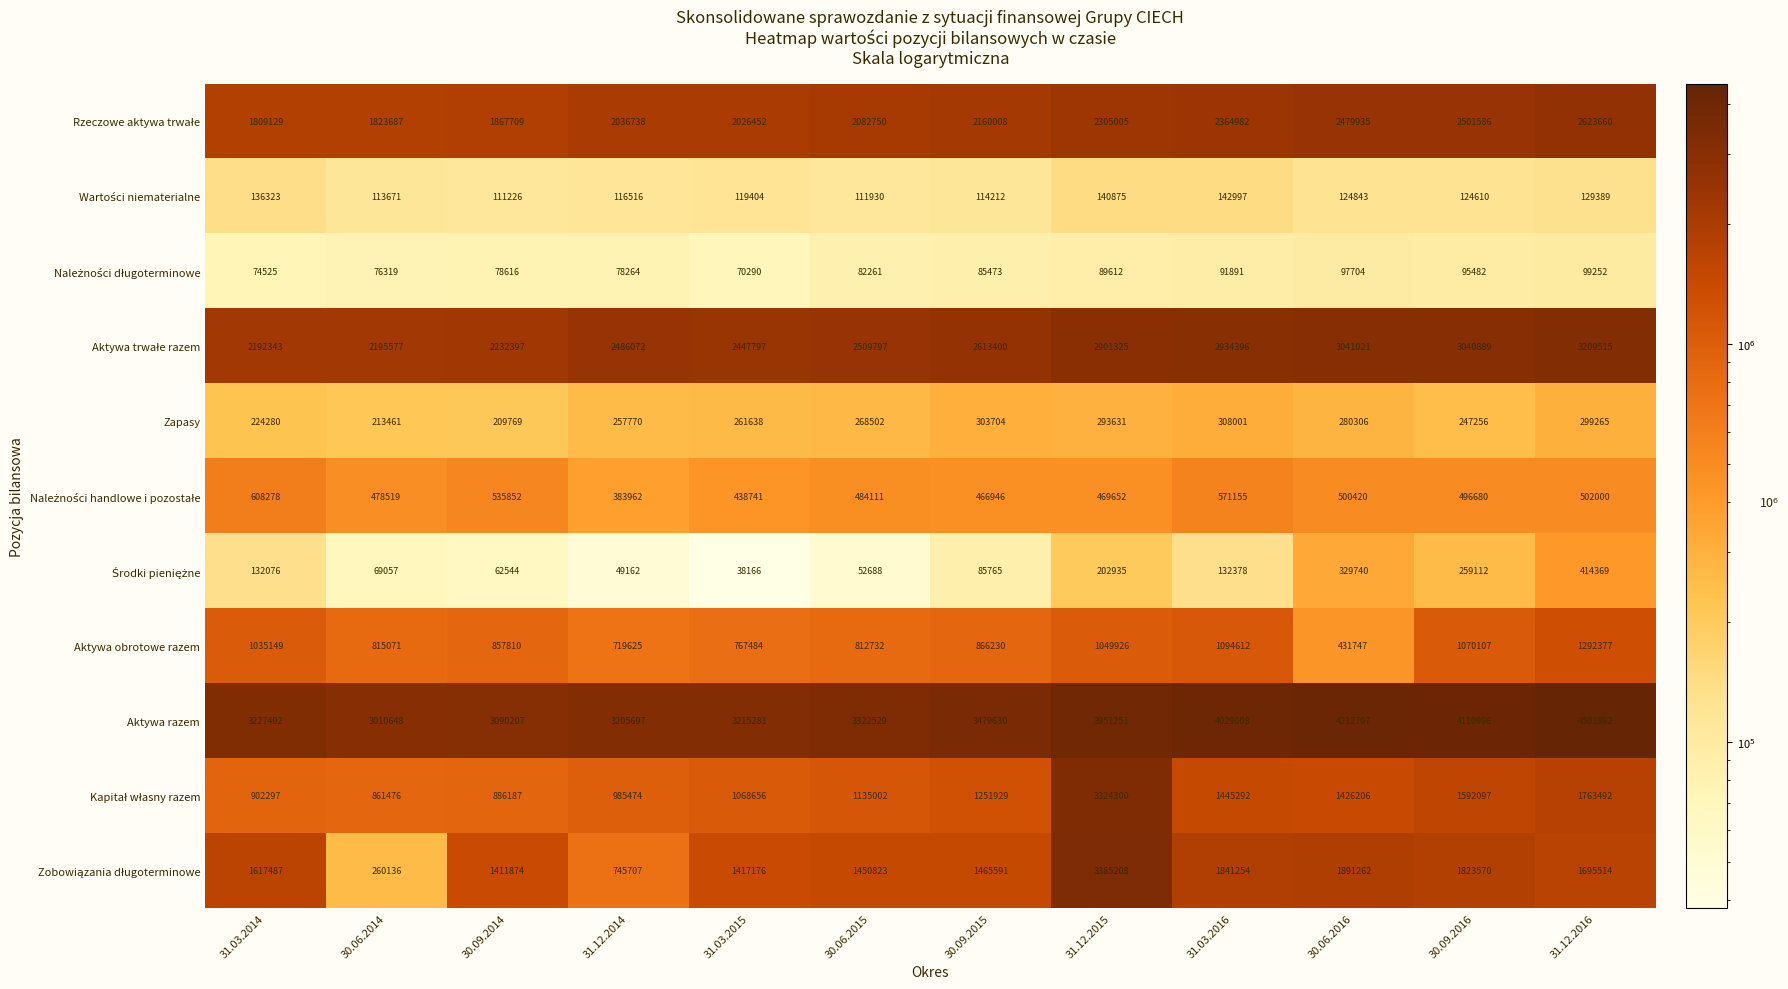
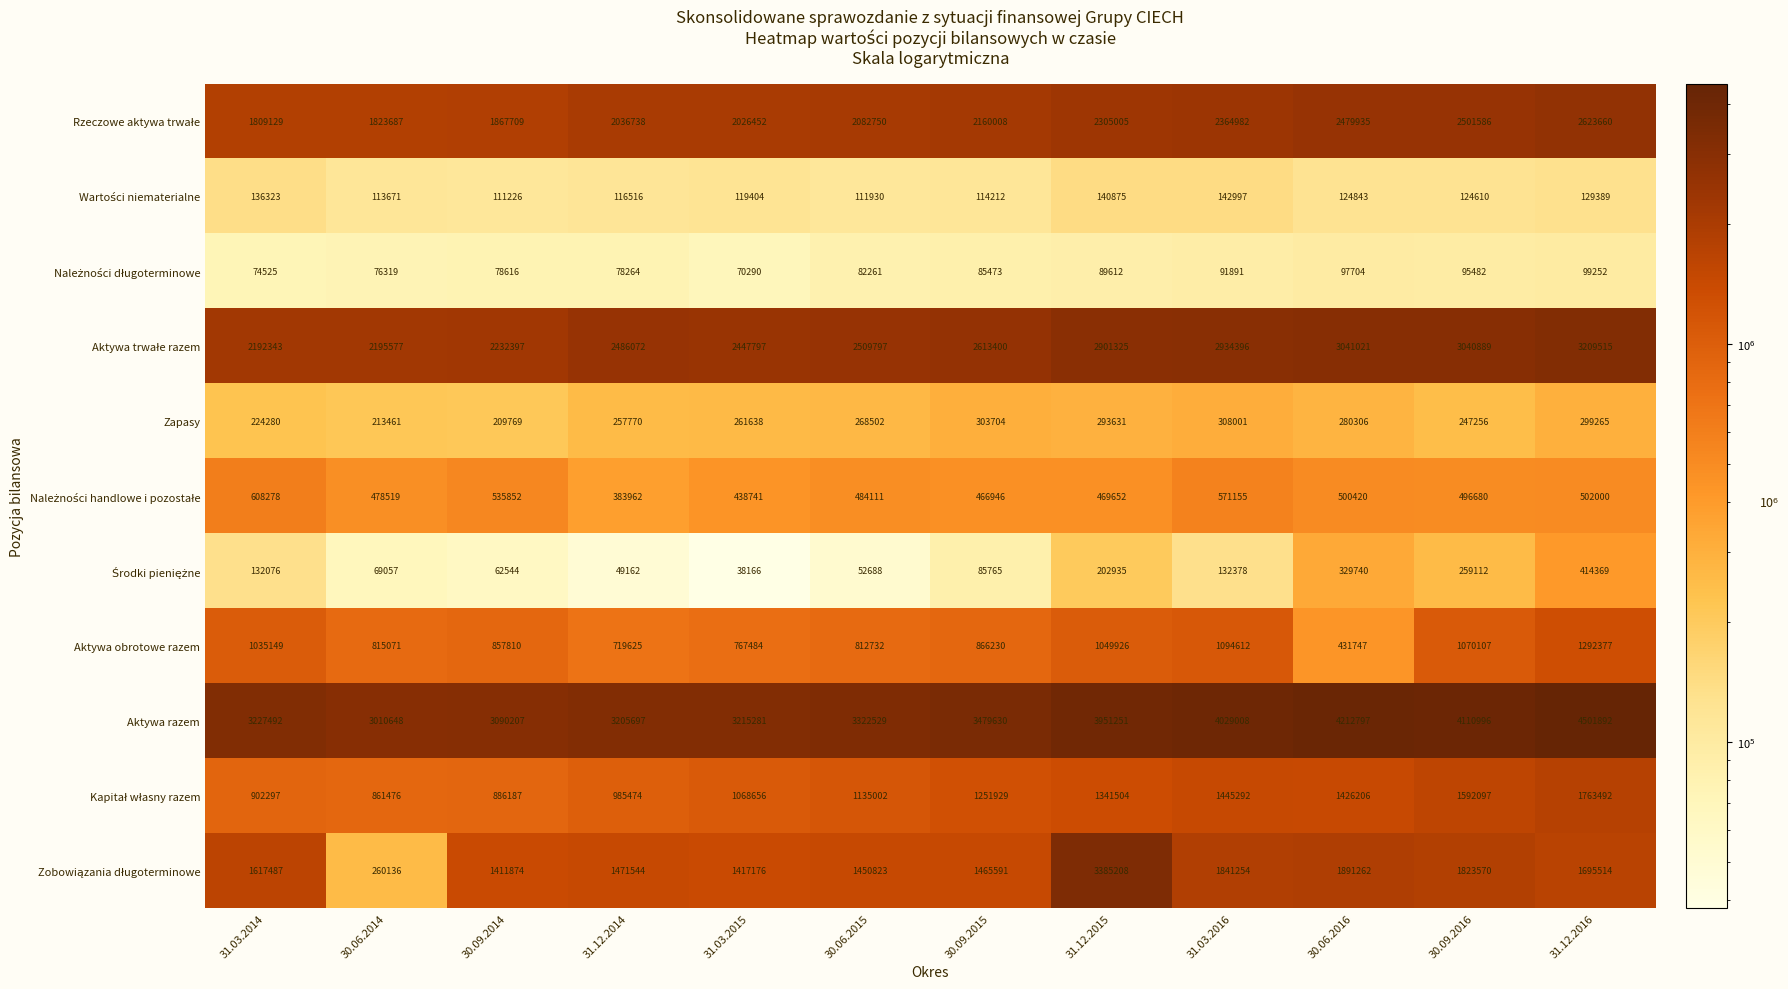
  {
    "Rzeczowe aktywa trwałe": {
      "31.03.2014": 1809129,
      "30.06.2014": 1823687,
      "30.09.2014": 1867709,
      "31.12.2014": 2036738,
      "31.03.2015": 2026452,
      "30.06.2015": 2082750,
      "30.09.2015": 2160008,
      "31.12.2015": 2305005,
      "31.03.2016": 2364982,
      "30.06.2016": 2479935,
      "30.09.2016": 2501586,
      "31.12.2016": 2623660
    },
    "Wartości niematerialne": {
      "31.03.2014": 136323,
      "30.06.2014": 113671,
      "30.09.2014": 111226,
      "31.12.2014": 116516,
      "31.03.2015": 119404,
      "30.06.2015": 111930,
      "30.09.2015": 114212,
      "31.12.2015": 140875,
      "31.03.2016": 142997,
      "30.06.2016": 124843,
      "30.09.2016": 124610,
      "31.12.2016": 129389
    },
    "Należności długoterminowe": {
      "31.03.2014": 74525,
      "30.06.2014": 76319,
      "30.09.2014": 78616,
      "31.12.2014": 78264,
      "31.03.2015": 70290,
      "30.06.2015": 82261,
      "30.09.2015": 85473,
      "31.12.2015": 89612,
      "31.03.2016": 91891,
      "30.06.2016": 97704,
      "30.09.2016": 95482,
      "31.12.2016": 99252
    },
    "Aktywa trwałe razem": {
      "31.03.2014": 2192343,
      "30.06.2014": 2195577,
      "30.09.2014": 2232397,
      "31.12.2014": 2486072,
      "31.03.2015": 2447797,
      "30.06.2015": 2509797,
      "30.09.2015": 2613400,
      "31.12.2015": 2901325,
      "31.03.2016": 2934396,
      "30.06.2016": 3041021,
      "30.09.2016": 3040889,
      "31.12.2016": 3209515
    },
    "Zapasy": {
      "31.03.2014": 224280,
      "30.06.2014": 213461,
      "30.09.2014": 209769,
      "31.12.2014": 257770,
      "31.03.2015": 261638,
      "30.06.2015": 268502,
      "30.09.2015": 303704,
      "31.12.2015": 293631,
      "31.03.2016": 308001,
      "30.06.2016": 280306,
      "30.09.2016": 247256,
      "31.12.2016": 299265
    },
    "Należności handlowe i pozostałe": {
      "31.03.2014": 608278,
      "30.06.2014": 478519,
      "30.09.2014": 535852,
      "31.12.2014": 383962,
      "31.03.2015": 438741,
      "30.06.2015": 484111,
      "30.09.2015": 466946,
      "31.12.2015": 469652,
      "31.03.2016": 571155,
      "30.06.2016": 500420,
      "30.09.2016": 496680,
      "31.12.2016": 502000
    },
    "Środki pieniężne": {
      "31.03.2014": 132076,
      "30.06.2014": 69057,
      "30.09.2014": 62544,
      "31.12.2014": 49162,
      "31.03.2015": 38166,
      "30.06.2015": 52688,
      "30.09.2015": 85765,
      "31.12.2015": 202935,
      "31.03.2016": 132378,
      "30.06.2016": 329740,
      "30.09.2016": 259112,
      "31.12.2016": 414369
    },
    "Aktywa obrotowe razem": {
      "31.03.2014": 1035149,
      "30.06.2014": 815071,
      "30.09.2014": 857810,
      "31.12.2014": 719625,
      "31.03.2015": 767484,
      "30.06.2015": 812732,
      "30.09.2015": 866230,
      "31.12.2015": 1049926,
      "31.03.2016": 1094612,
      "30.06.2016": 431747,
      "30.09.2016": 1070107,
      "31.12.2016": 1292377
    },
    "Aktywa razem": {
      "31.03.2014": 3227492,
      "30.06.2014": 3010648,
      "30.09.2014": 3090207,
      "31.12.2014": 3205697,
      "31.03.2015": 3215281,
      "30.06.2015": 3322529,
      "30.09.2015": 3479630,
      "31.12.2015": 3951251,
      "31.03.2016": 4029008,
      "30.06.2016": 4212797,
      "30.09.2016": 4110996
    },
    "Kapitał własny razem": {
      "31.03.2014": 902297,
      "30.06.2014": 861476,
      "30.09.2014": 886187,
      "31.12.2014": 985474,
      "31.03.2015": 1068656,
      "30.06.2015": 1135002,
      "30.09.2015": 1251929,
-     "31.12.2015": 3324300,
+     "31.12.2015": 1341504,
      "31.03.2016": 1445292,
      "30.06.2016": 1426206,
      "30.09.2016": 1592097,
      "31.12.2016": 1763492
    },
    "Zobowiązania długoterminowe": {
      "31.03.2014": 1617487,
      "30.06.2014": 260136,
      "30.09.2014": 1411874,
-     "31.12.2014": 745707,
+     "31.12.2014": 1471544,
      "31.03.2015": 1417176,
      "30.06.2015": 1450823,
      "30.09.2015": 1465591,
      "31.12.2015": 3385208,
      "31.03.2016": 1841254,
      "30.06.2016": 1891262,
      "30.09.2016": 1823570,
      "31.12.2016": 1695514
    }
  }
